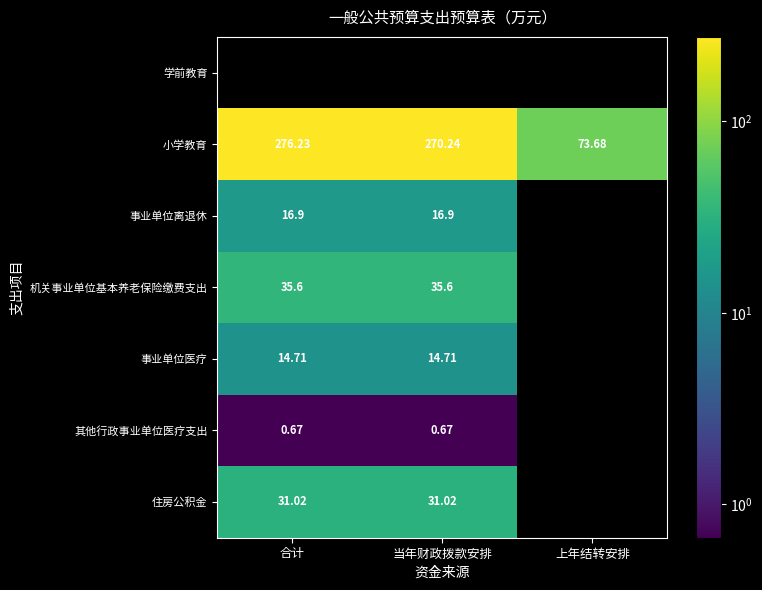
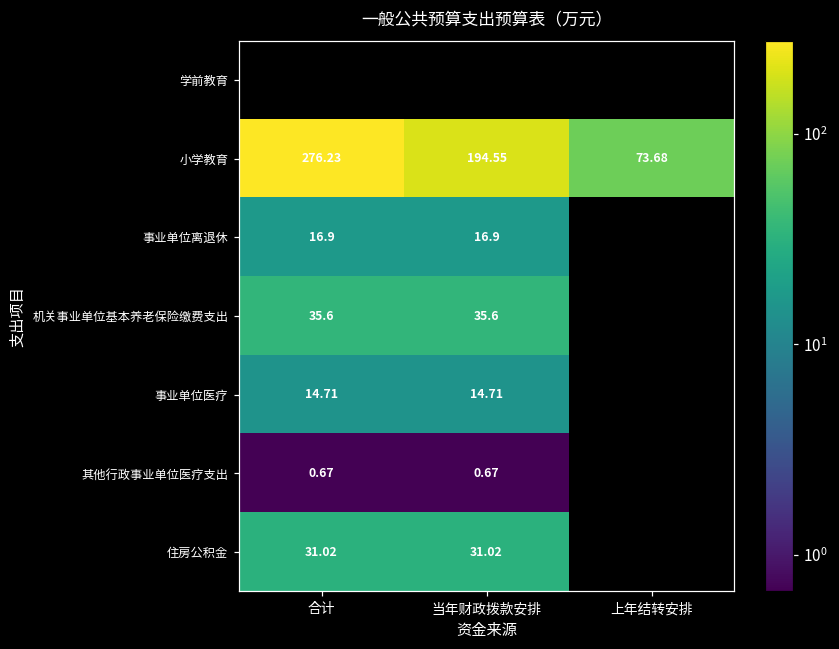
  {
    "小学教育": {
      "合计": 276.23,
-     "当年财政拨款安排": 270.24,
+     "当年财政拨款安排": 194.55,
      "上年结转安排": 73.68
    },
    "事业单位离退休": {
      "合计": 16.9,
      "当年财政拨款安排": 16.9
    },
    "机关事业单位基本养老保险缴费支出": {
      "合计": 35.6,
      "当年财政拨款安排": 35.6
    },
    "事业单位医疗": {
      "合计": 14.71,
      "当年财政拨款安排": 14.71
    },
    "其他行政事业单位医疗支出": {
      "合计": 0.67,
      "当年财政拨款安排": 0.67
    },
    "住房公积金": {
      "合计": 31.02,
      "当年财政拨款安排": 31.02
    }
  }
